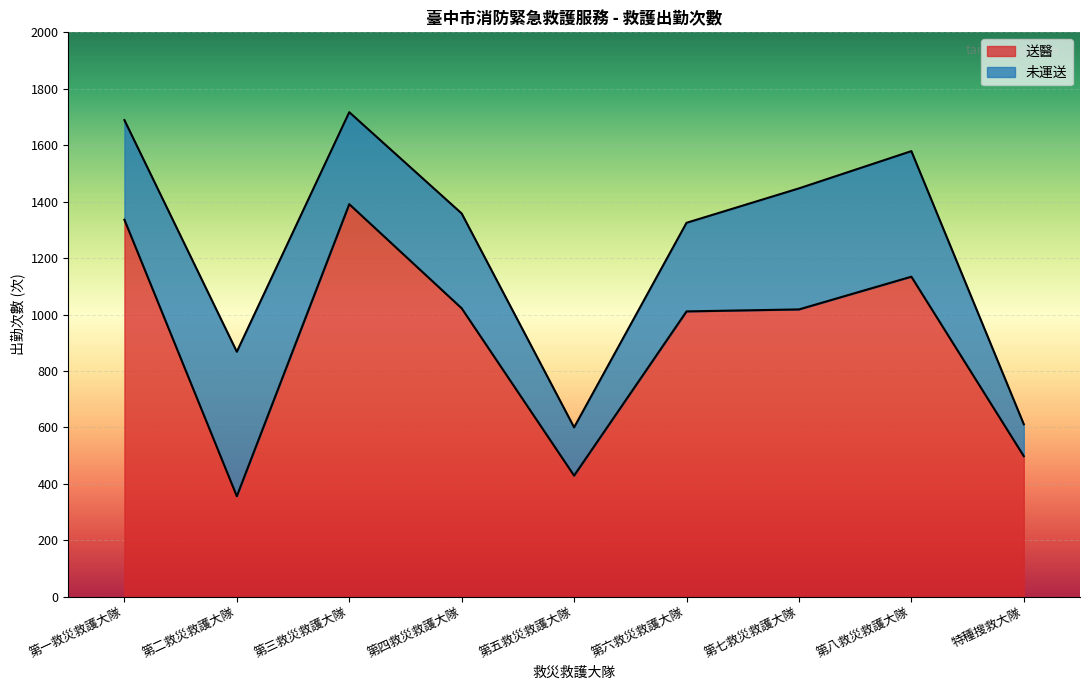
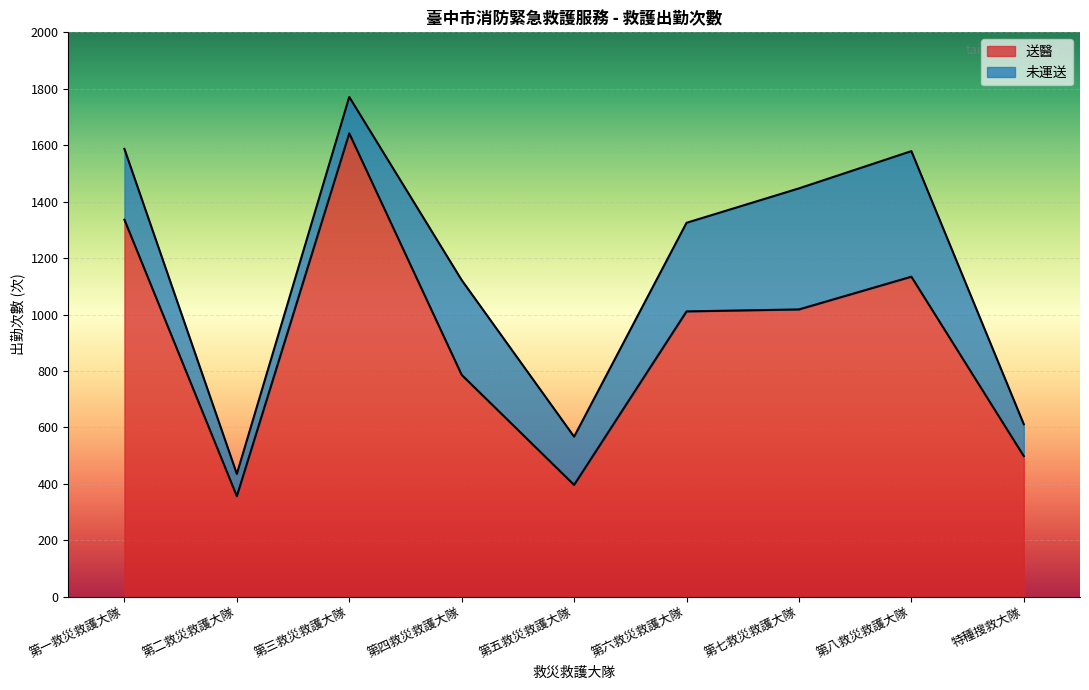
  {
    "送醫": {
      "第一救災救護大隊": 1340,
      "第二救災救護大隊": 360,
-     "第三救災救護大隊": 1390,
-     "第四救災救護大隊": 1020,
-     "第五救災救護大隊": 430,
+     "第三救災救護大隊": 1640,
+     "第四救災救護大隊": 790,
+     "第五救災救護大隊": 400,
      "第六救災救護大隊": 1010,
      "第七救災救護大隊": 1020,
      "第八救災救護大隊": 1130,
      "特種搜救大隊": 500
    },
    "未運送": {
-     "第一救災救護大隊": 350,
-     "第二救災救護大隊": 510,
-     "第三救災救護大隊": 330,
+     "第一救災救護大隊": 250,
+     "第二救災救護大隊": 80,
+     "第三救災救護大隊": 130,
      "第四救災救護大隊": 340,
      "第五救災救護大隊": 170,
      "第六救災救護大隊": 310,
      "第七救災救護大隊": 430,
      "第八救災救護大隊": 450,
      "特種搜救大隊": 110
    }
  }
